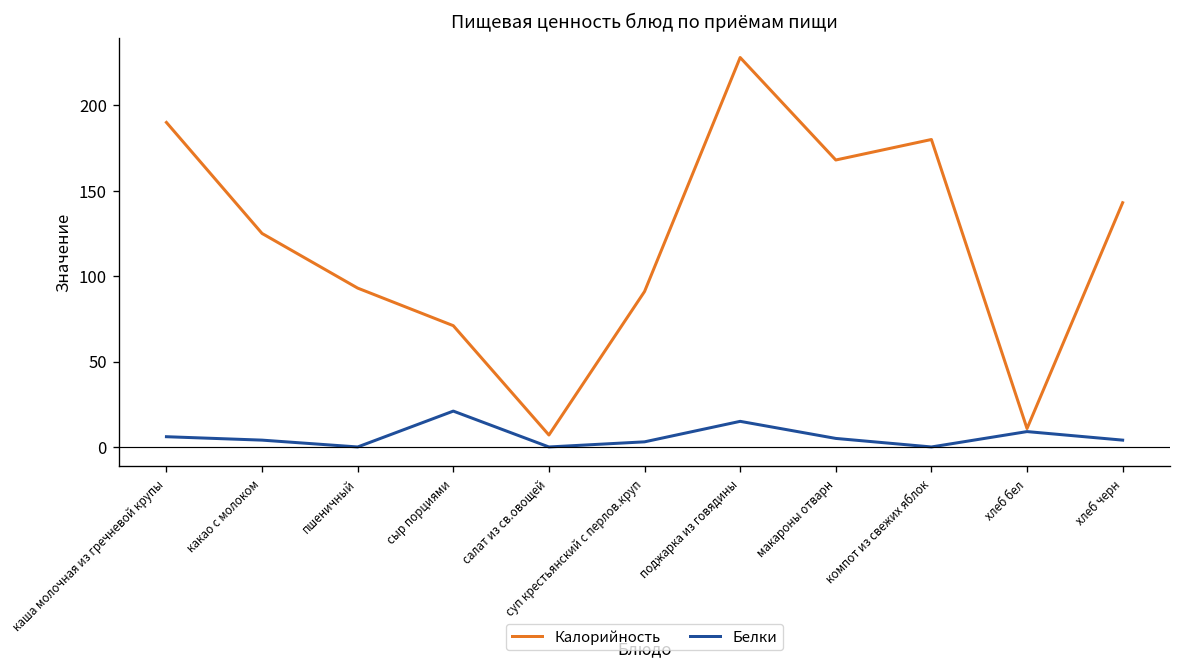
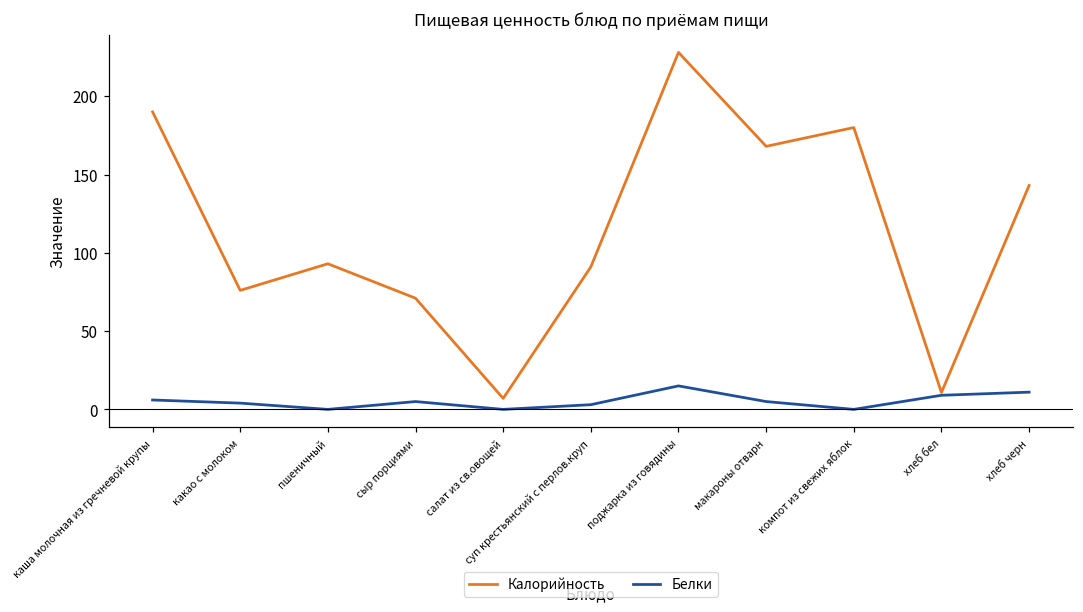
  {
    "Калорийность": {
      "каша молочная из гречневой крупы": 190,
-     "какао с молоком": 125,
+     "какао с молоком": 76,
      "пшеничный": 93,
      "сыр порциями": 71,
      "салат из св.овощей": 7,
      "суп крестьянский с перлов.круп": 91,
      "поджарка из говядины": 228,
      "макароны отварн": 168,
      "компот из свежих яблок": 180,
      "хлеб черн": 143
    },
    "Белки": {
      "каша молочная из гречневой крупы": 6,
      "какао с молоком": 4,
      "пшеничный": 0,
-     "сыр порциями": 21,
+     "сыр порциями": 5,
      "салат из св.овощей": 0,
      "суп крестьянский с перлов.круп": 3,
      "поджарка из говядины": 15,
      "макароны отварн": 5,
      "компот из свежих яблок": 0,
-     "хлеб черн": 4
+     "хлеб черн": 11
    }
  }
